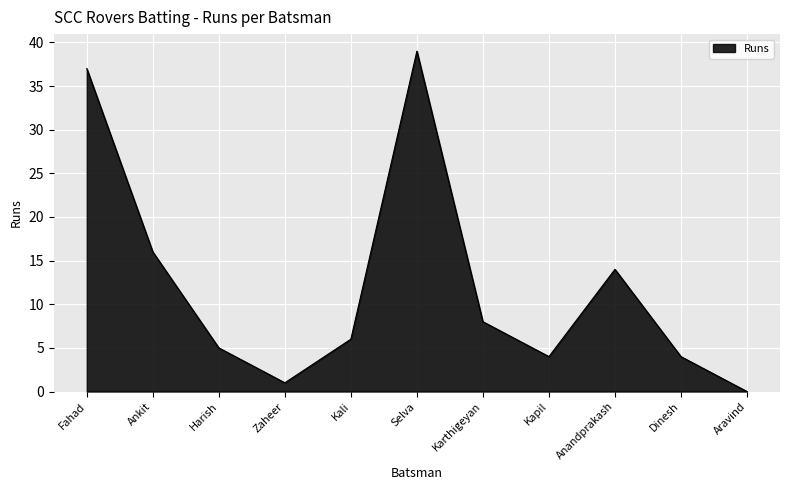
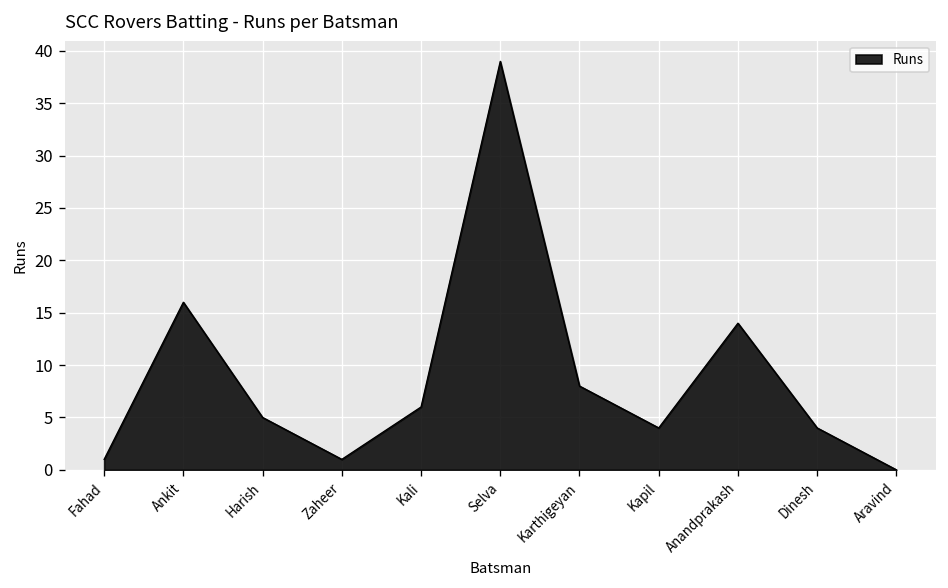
  {
-   "Fahad": 37,
+   "Fahad": 1,
    "Ankit": 16,
    "Harish": 5,
    "Zaheer": 1,
    "Kali": 6,
    "Selva": 39,
    "Karthigeyan": 8,
    "Kapil": 4,
    "Anandprakash": 14,
    "Dinesh": 4,
    "Aravind": 0
  }
